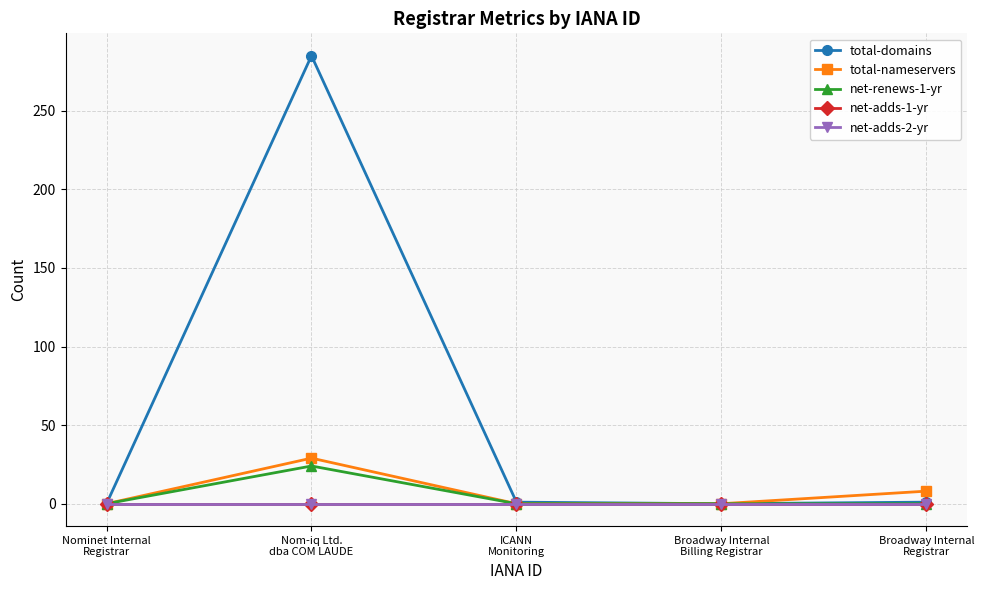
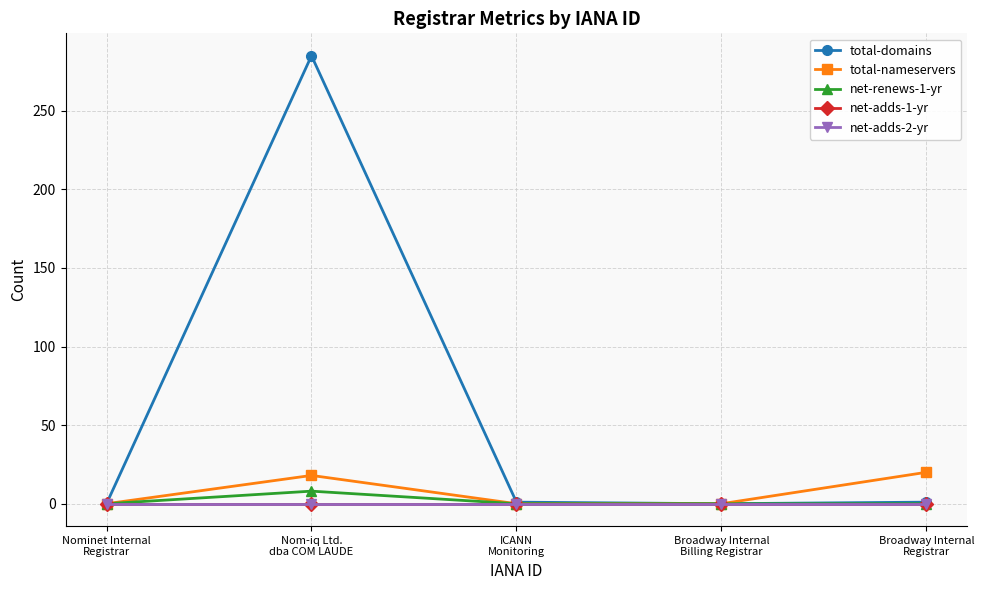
  {
    "total-domains": {
      "Nom-iq Ltd. dba COM LAUDE": 285
    },
    "total-nameservers": {
-     "Nom-iq Ltd. dba COM LAUDE": 29,
-     "Broadway Internal Registrar": 8
+     "Nom-iq Ltd. dba COM LAUDE": 18,
+     "Broadway Internal Registrar": 20
    },
    "net-renews-1-yr": {
-     "Nom-iq Ltd. dba COM LAUDE": 24
+     "Nom-iq Ltd. dba COM LAUDE": 8
    },
    "net-adds-2-yr": {
      "Nom-iq Ltd. dba COM LAUDE": 0
    }
  }
